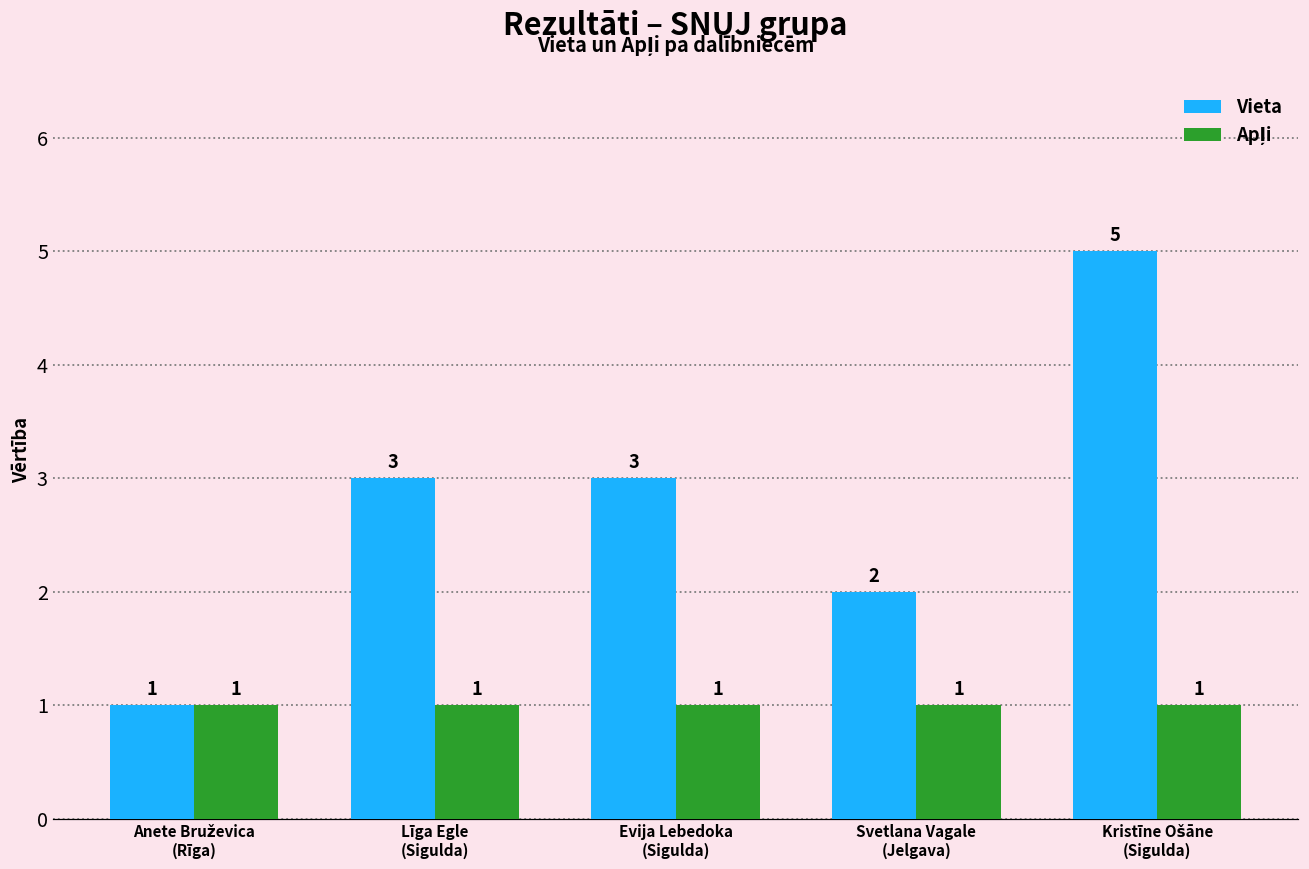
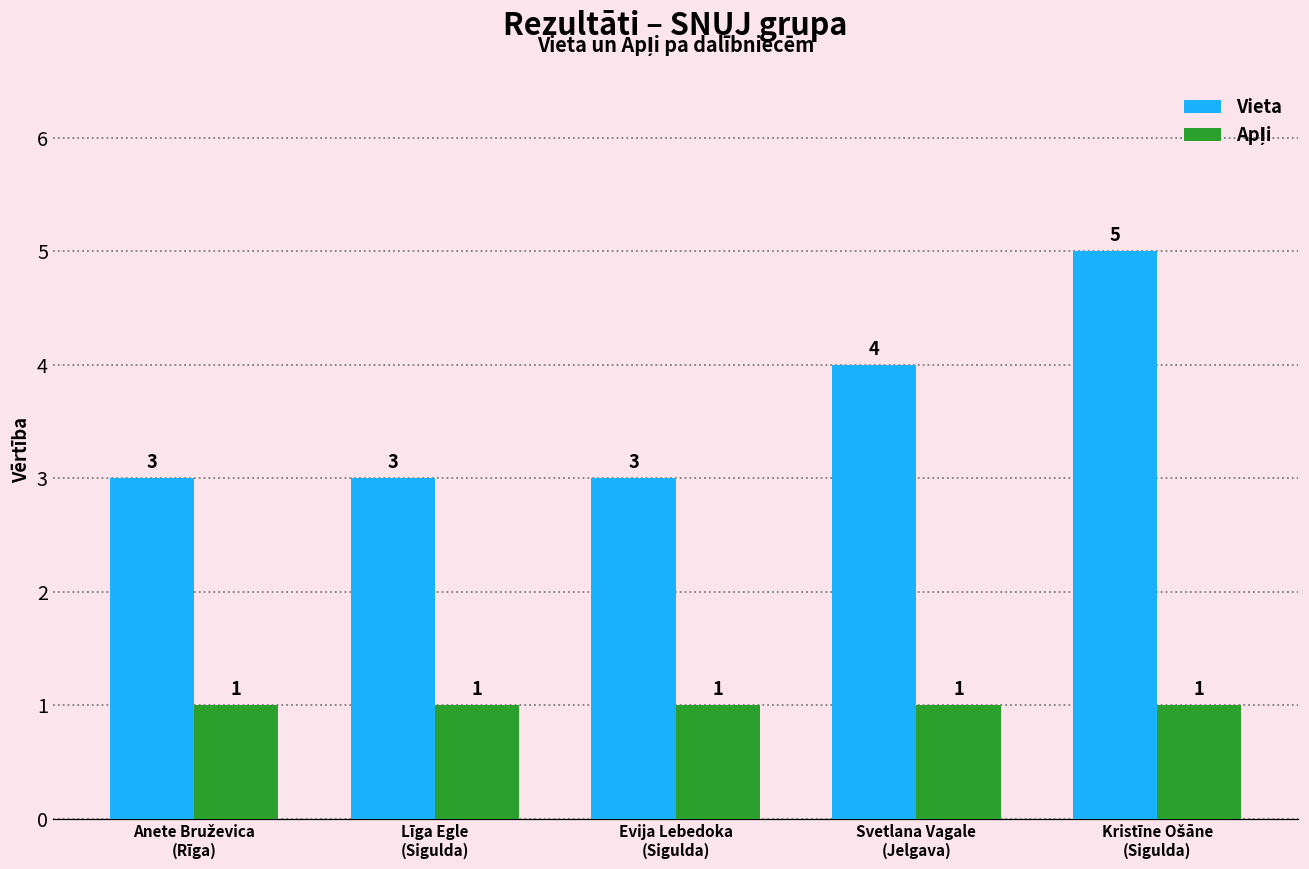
  {
    "Vieta": {
-     "Anete Bruževica (Rīga)": 1,
+     "Anete Bruževica (Rīga)": 3,
      "Līga Egle (Sigulda)": 3,
      "Evija Lebedoka (Sigulda)": 3,
-     "Svetlana Vagale (Jelgava)": 2,
+     "Svetlana Vagale (Jelgava)": 4,
      "Kristīne Ošāne (Sigulda)": 5
    },
    "Apļi": {
      "Anete Bruževica (Rīga)": 1,
      "Līga Egle (Sigulda)": 1,
      "Evija Lebedoka (Sigulda)": 1,
      "Svetlana Vagale (Jelgava)": 1,
      "Kristīne Ošāne (Sigulda)": 1
    }
  }
